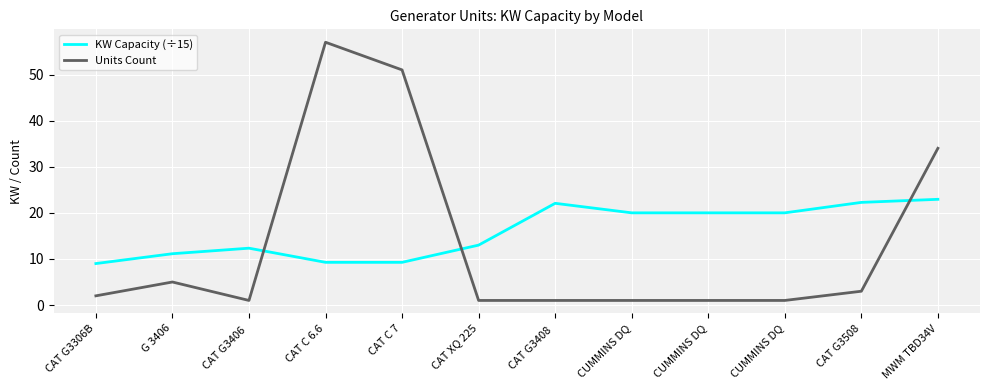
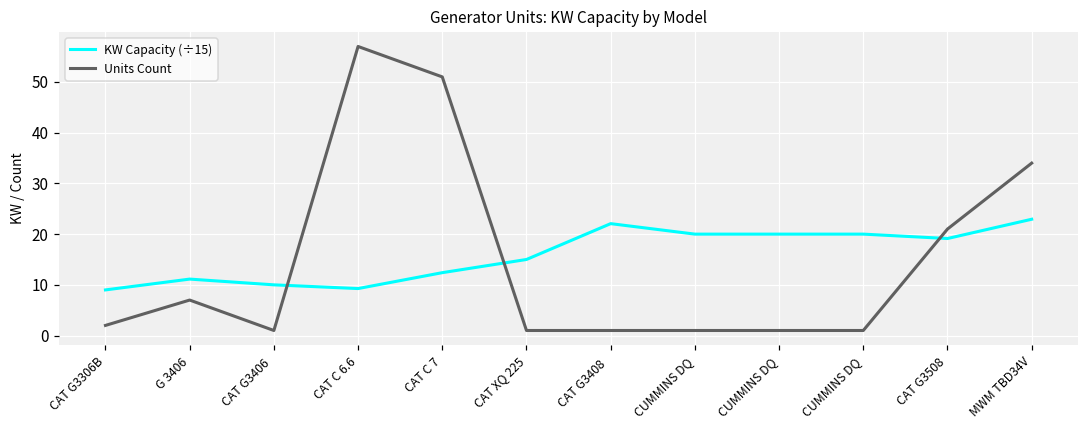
  {
    "KW Capacity (÷15)": {
      "CAT G3306B": 9,
      "G 3406": 11,
-     "CAT G3406": 12,
+     "CAT G3406": 10,
      "CAT C 6.6": 9,
-     "CAT C 7": 9,
-     "CAT XQ 225": 13,
+     "CAT C 7": 12,
+     "CAT XQ 225": 15,
      "CAT G3408": 22,
-     "CAT G3508": 22,
+     "CAT G3508": 19,
      "MWM TBD34V": 23
    },
    "Units Count": {
      "CAT G3306B": 2,
-     "G 3406": 5,
+     "G 3406": 7,
      "CAT G3406": 1,
      "CAT C 6.6": 57,
      "CAT C 7": 51,
      "CAT XQ 225": 1,
      "CAT G3408": 1,
-     "CAT G3508": 3,
+     "CAT G3508": 21,
      "MWM TBD34V": 34
    }
  }
